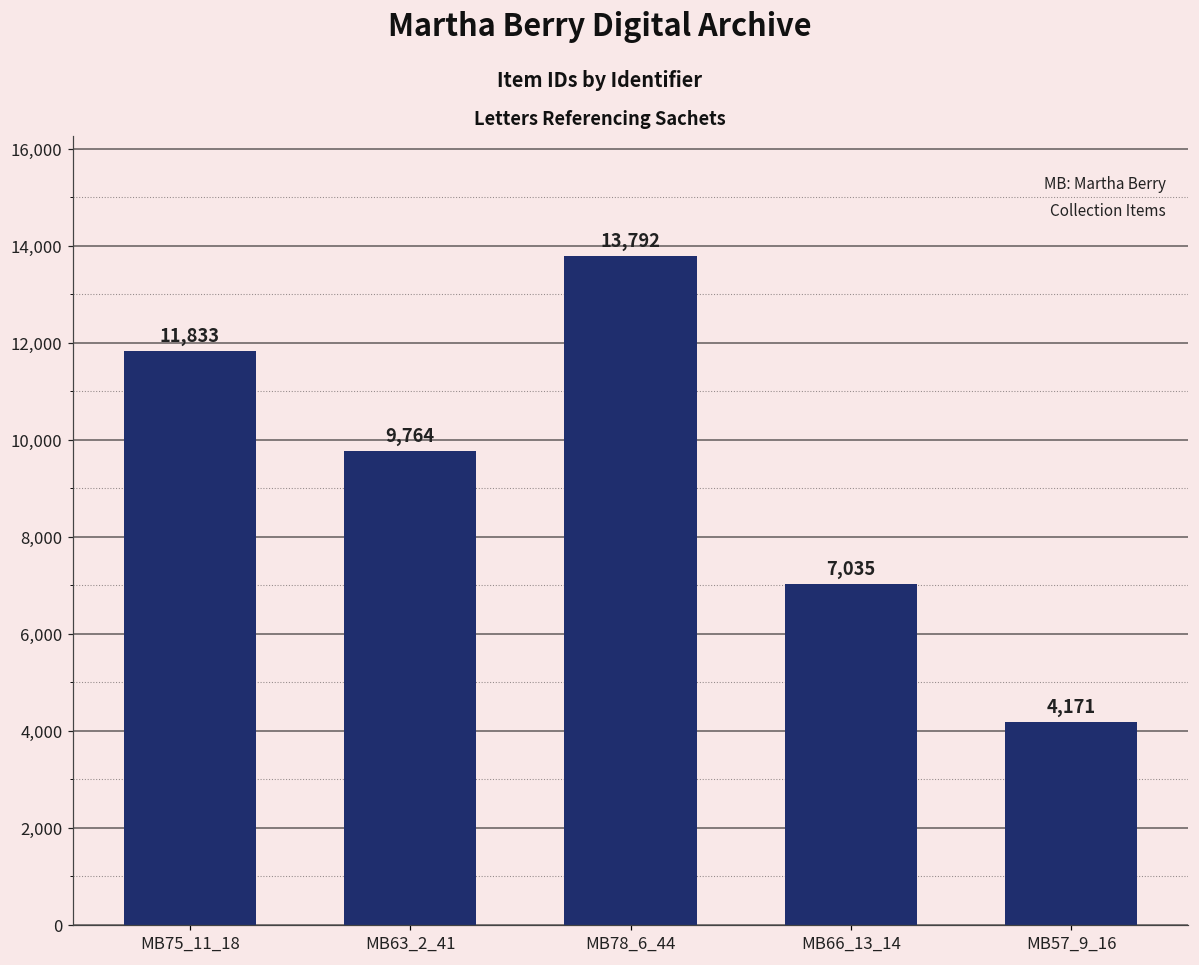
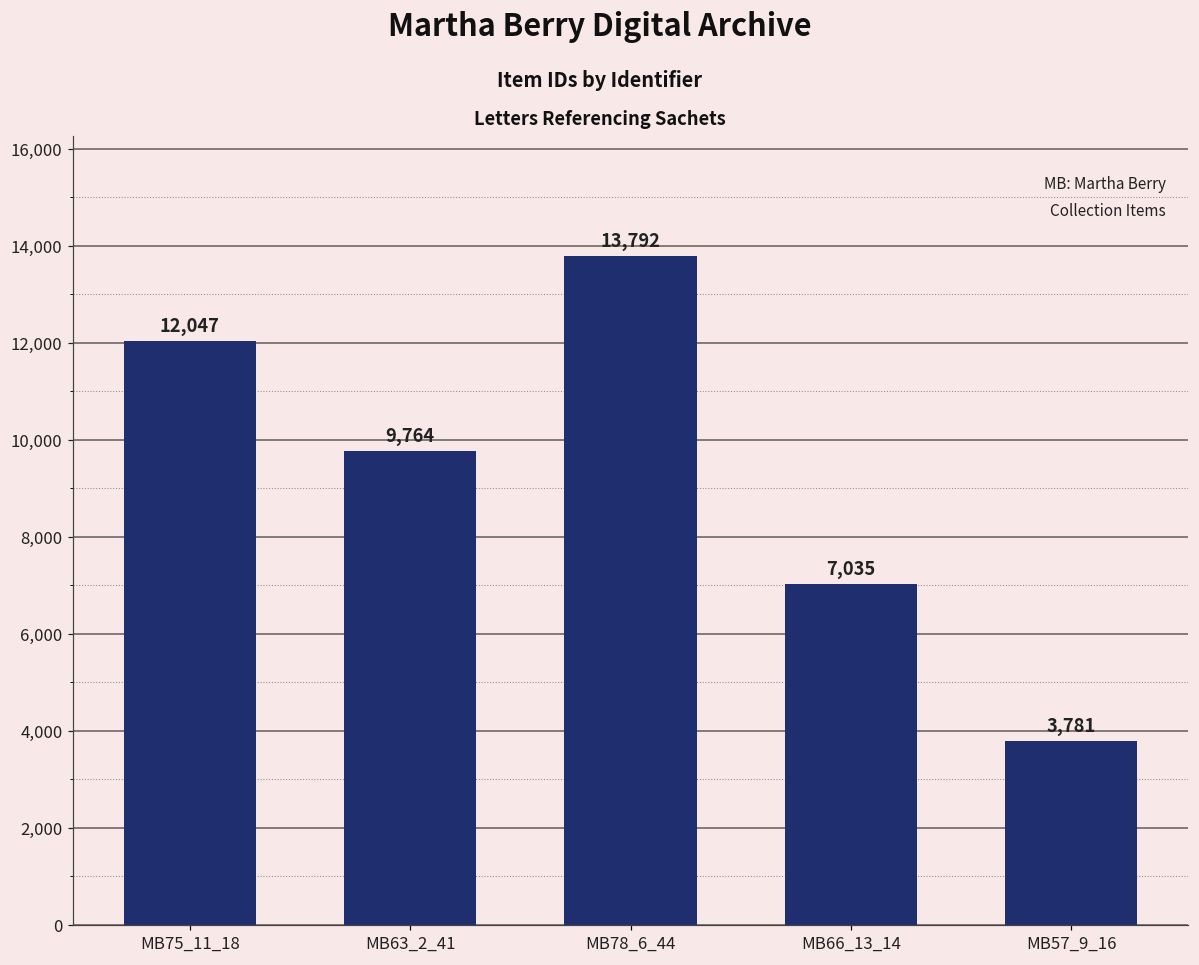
  {
-   "MB75_11_18": "11,833",
+   "MB75_11_18": "12,047",
    "MB63_2_41": "9,764",
    "MB78_6_44": "13,792",
    "MB66_13_14": "7,035",
-   "MB57_9_16": "4,171"
+   "MB57_9_16": "3,781"
  }
